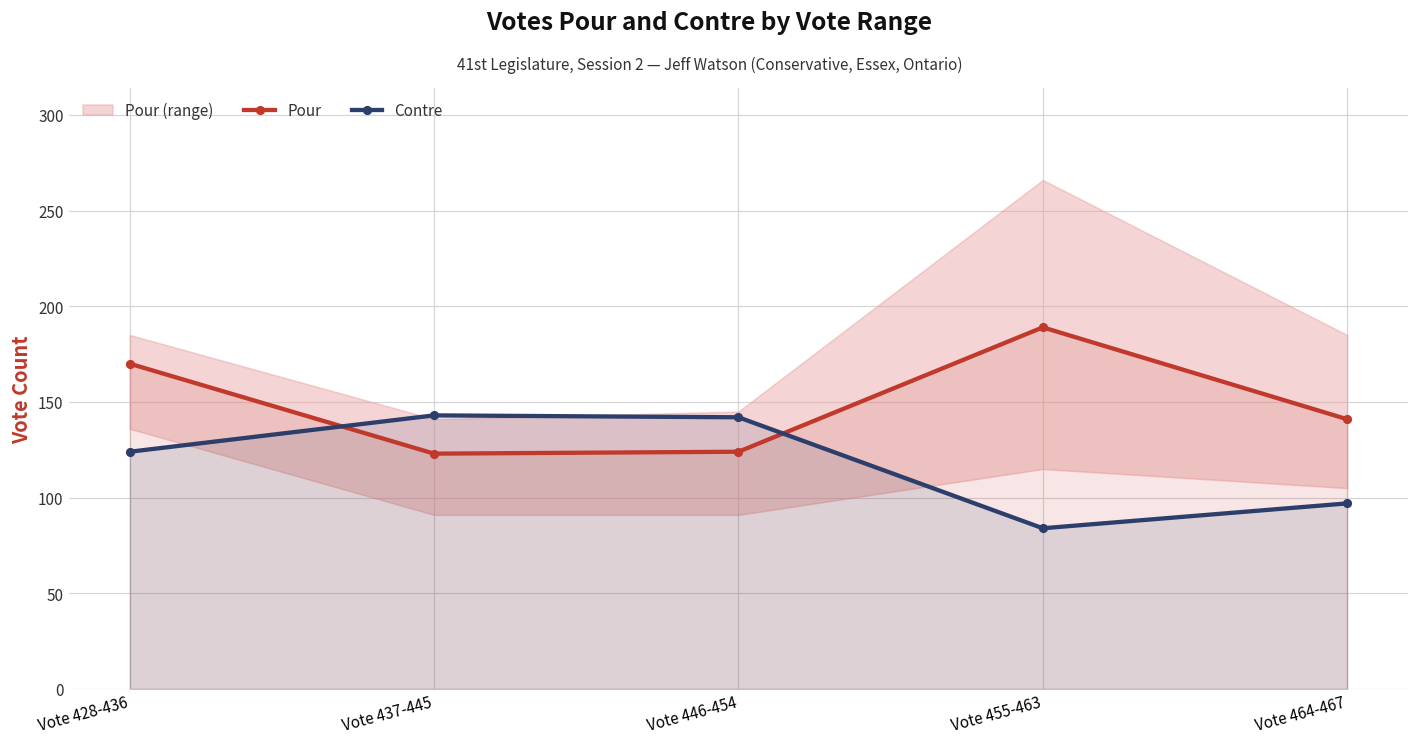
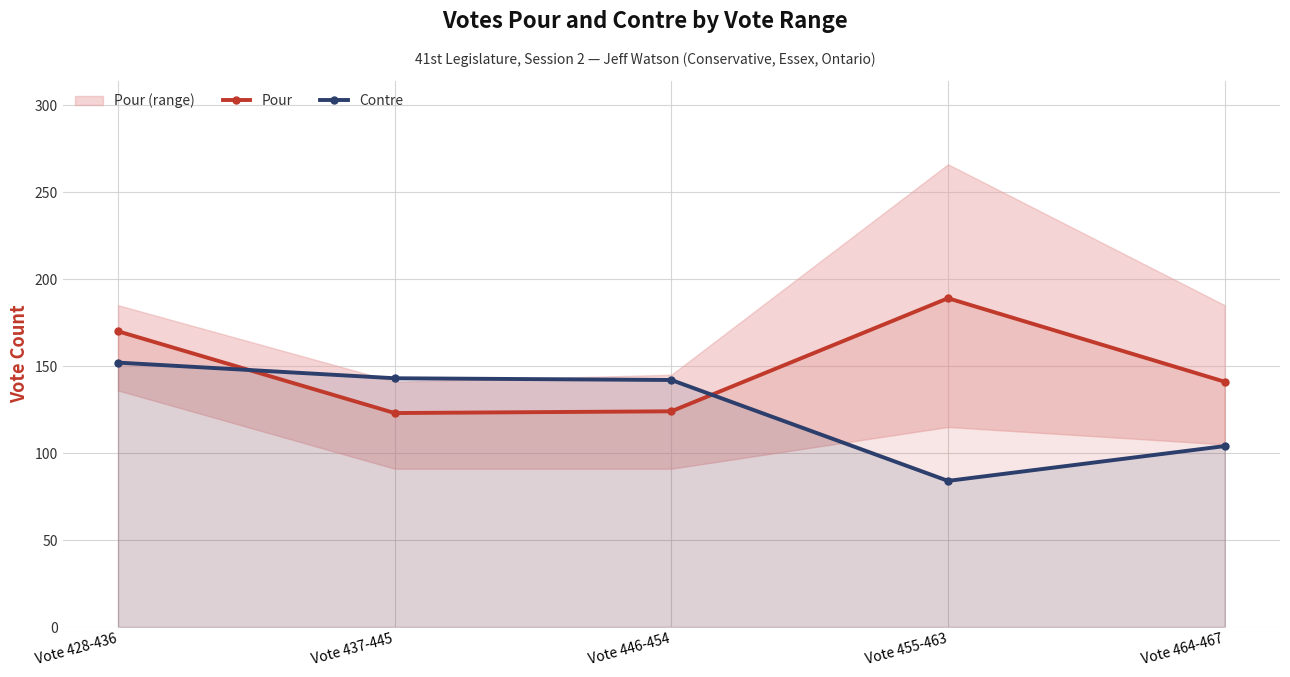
  {
    "Pour": {
      "Vote 428-436": 170,
      "Vote 437-445": 123,
      "Vote 446-454": 124,
      "Vote 455-463": 189,
      "Vote 464-467": 141
    },
    "Contre": {
-     "Vote 428-436": 124,
+     "Vote 428-436": 152,
      "Vote 437-445": 143,
      "Vote 446-454": 142,
      "Vote 455-463": 84,
-     "Vote 464-467": 97
+     "Vote 464-467": 104
    }
  }
